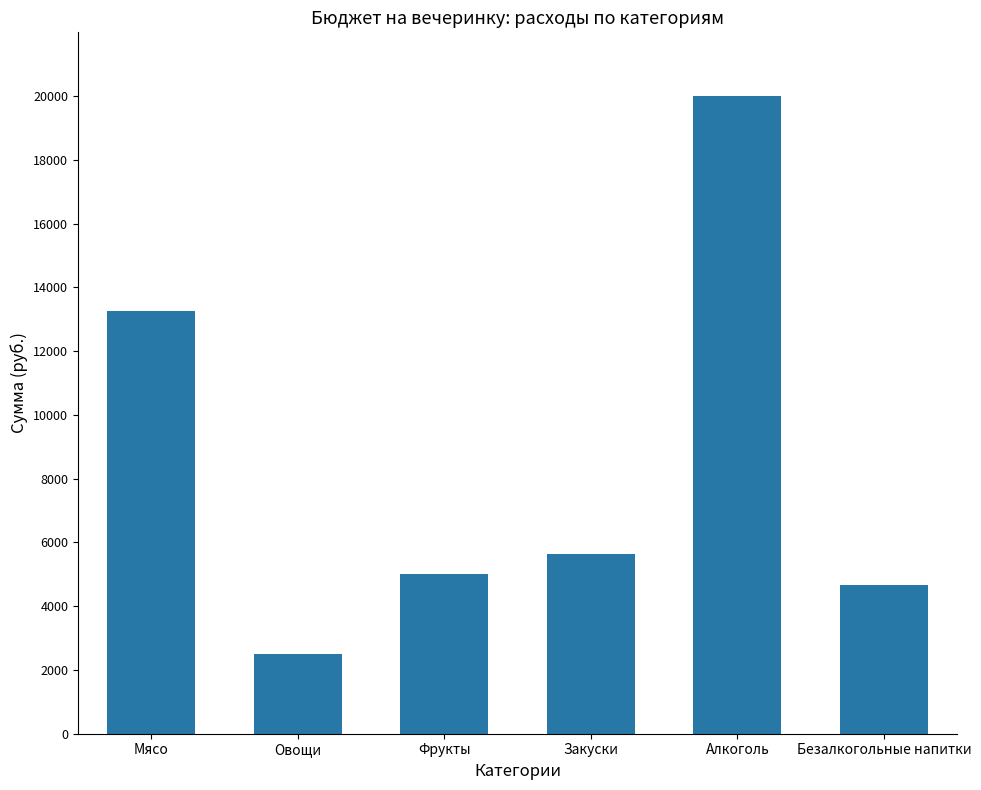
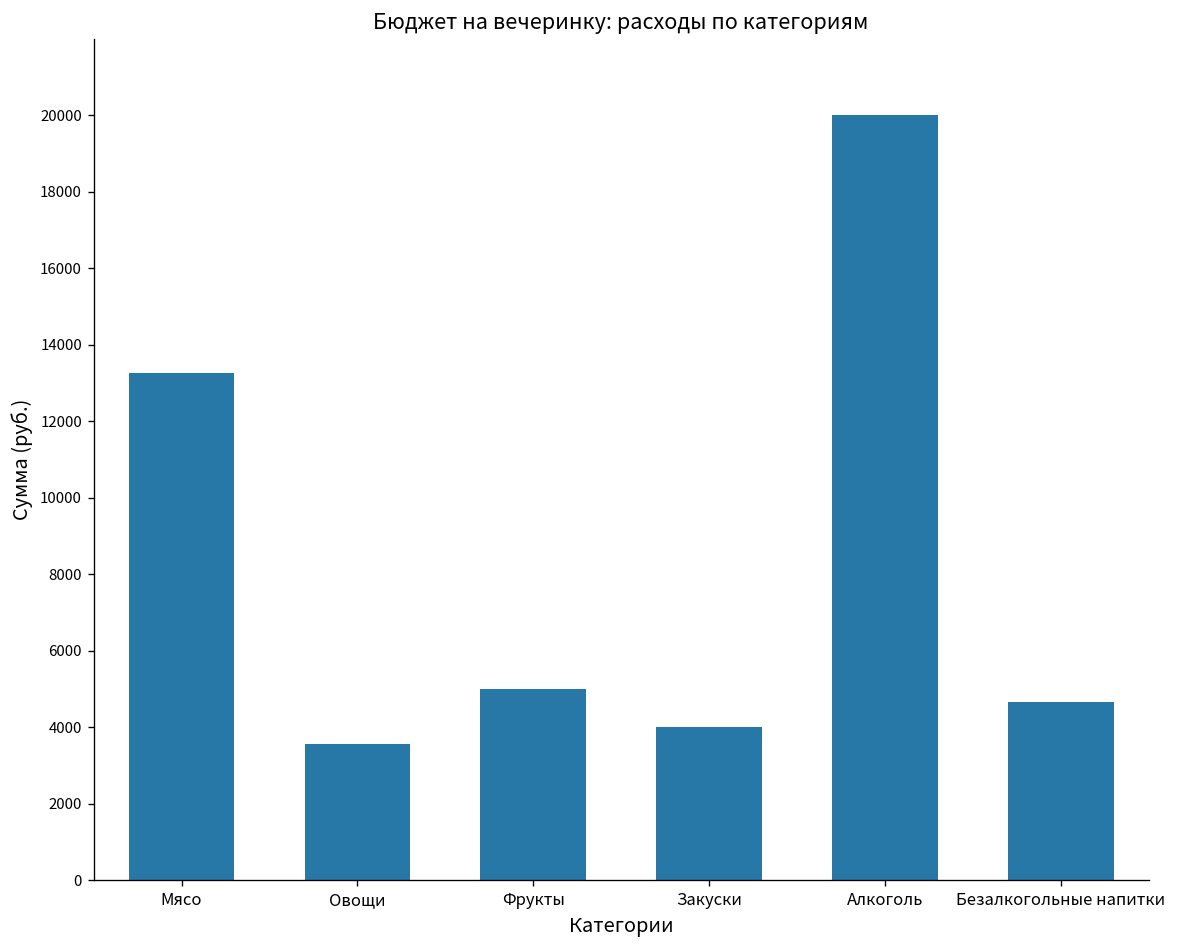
  {
    "Мясо": 13300,
-   "Овощи": 2500,
+   "Овощи": 3600,
    "Фрукты": 5000,
-   "Закуски": 5600,
+   "Закуски": 4000,
    "Алкоголь": 20000,
    "Безалкогольные напитки": 4700
  }
